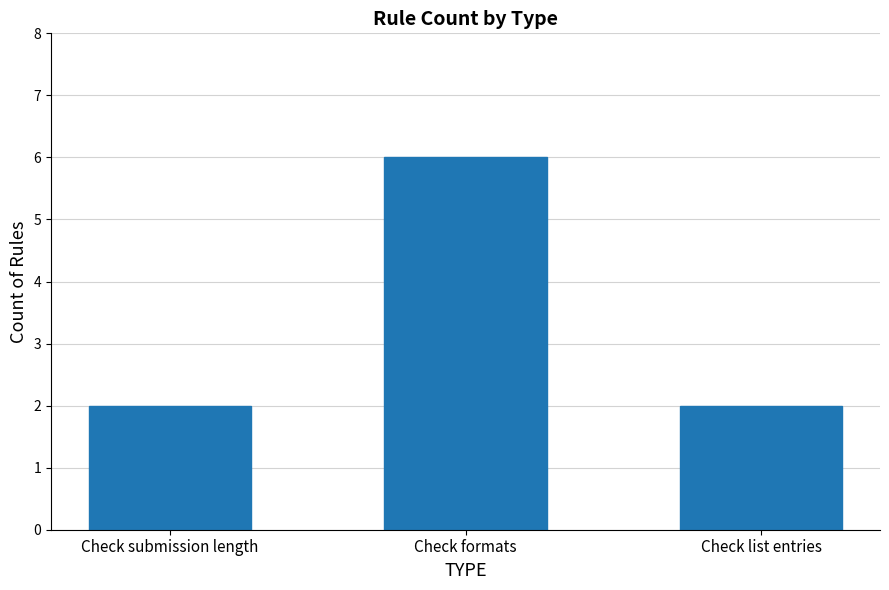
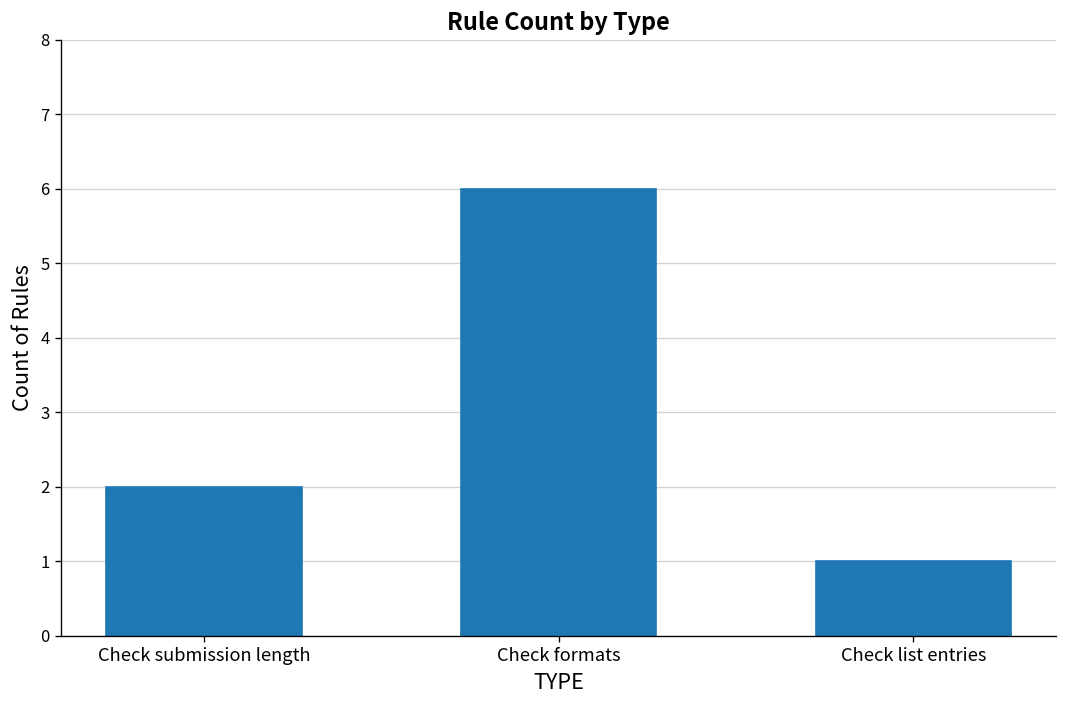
  {
    "Check submission length": 2,
    "Check formats": 6,
-   "Check list entries": 2
+   "Check list entries": 1
  }
